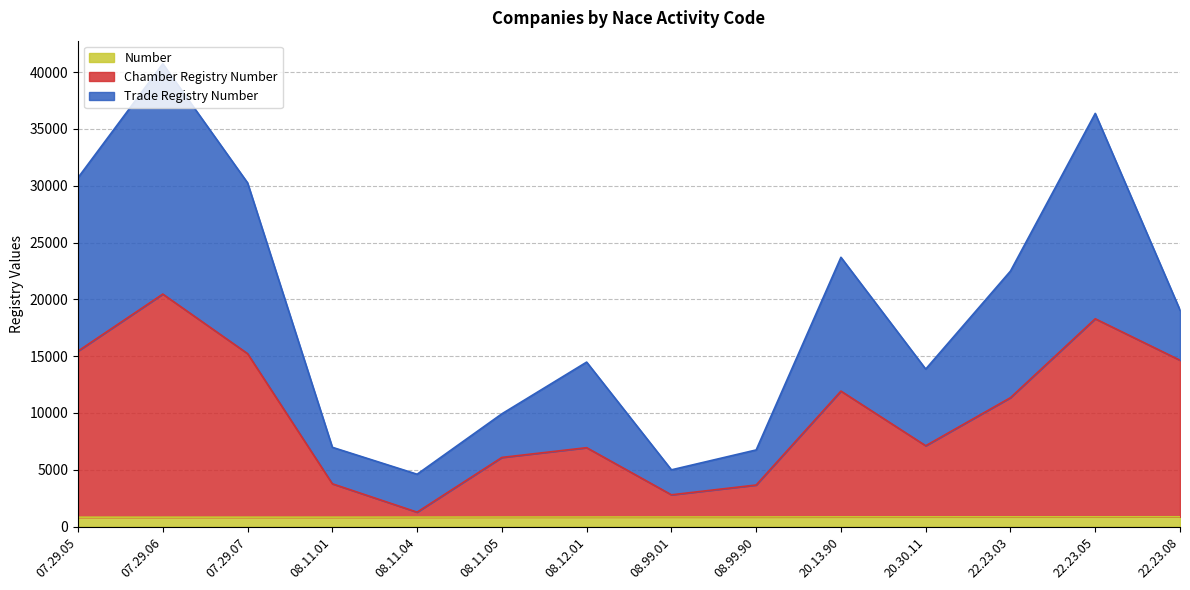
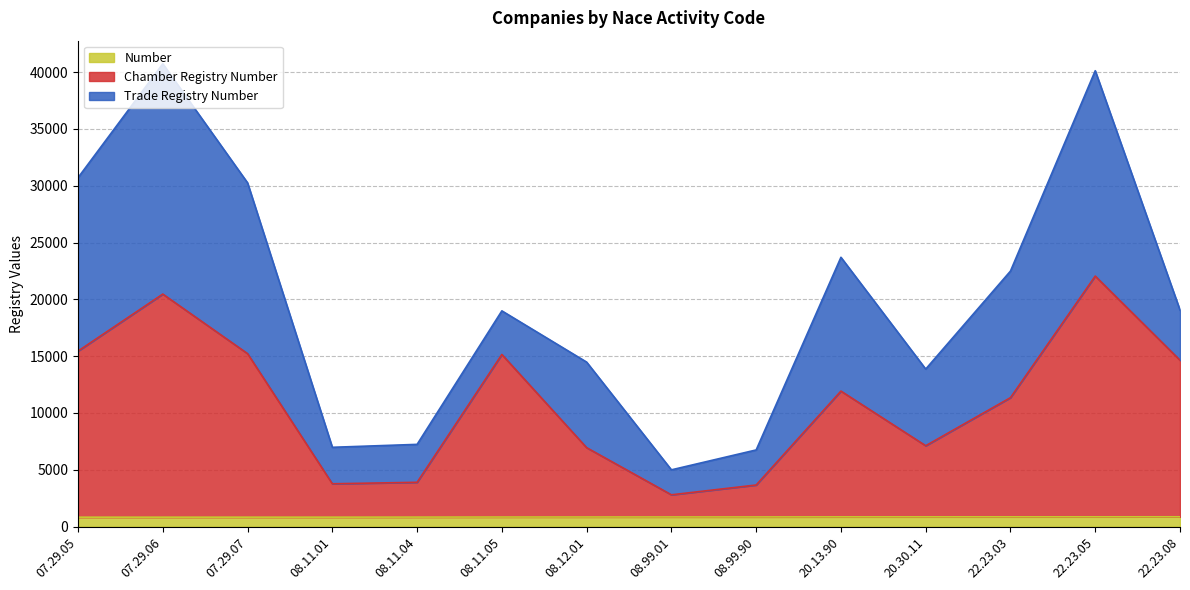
  {
    "Number": {
      "07.29.05": 800,
      "07.29.06": 800,
      "07.29.07": 800,
      "08.11.01": 800,
      "08.11.04": 800,
      "08.11.05": 800,
      "08.12.01": 800,
      "08.99.01": 900,
      "08.99.90": 900,
      "20.13.90": 900,
      "20.30.11": 900,
      "22.23.03": 900,
      "22.23.05": 900,
      "22.23.08": 900
    },
    "Chamber Registry Number": {
      "07.29.05": 14600,
      "07.29.06": 19600,
      "07.29.07": 14400,
      "08.11.01": 2900,
-     "08.11.04": 400,
-     "08.11.05": 5200,
+     "08.11.04": 3100,
+     "08.11.05": 14300,
      "08.12.01": 6100,
      "08.99.01": 1900,
      "08.99.90": 2800,
      "20.13.90": 11100,
      "20.30.11": 6300,
      "22.23.03": 10500,
-     "22.23.05": 17400,
+     "22.23.05": 21200,
      "22.23.08": 13800
    },
    "Trade Registry Number": {
      "07.29.05": 15300,
      "07.29.07": 15000,
      "08.11.01": 3200,
      "08.11.04": 3300,
      "08.11.05": 3800,
      "08.12.01": 7500,
      "08.99.01": 2200,
      "08.99.90": 3100,
      "20.13.90": 11800,
      "20.30.11": 6700,
      "22.23.03": 11100,
      "22.23.05": 18100,
      "22.23.08": 4400
    }
  }
